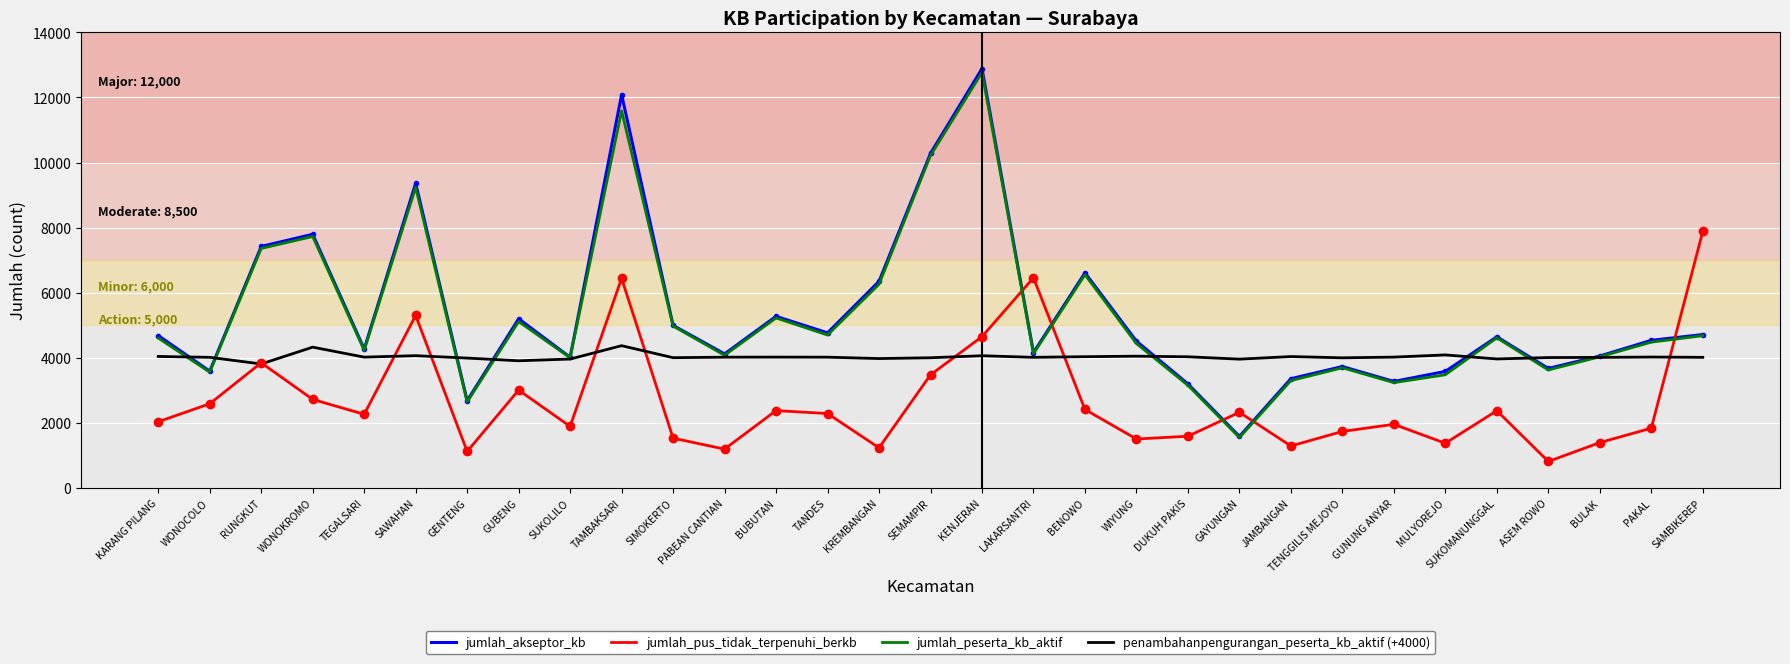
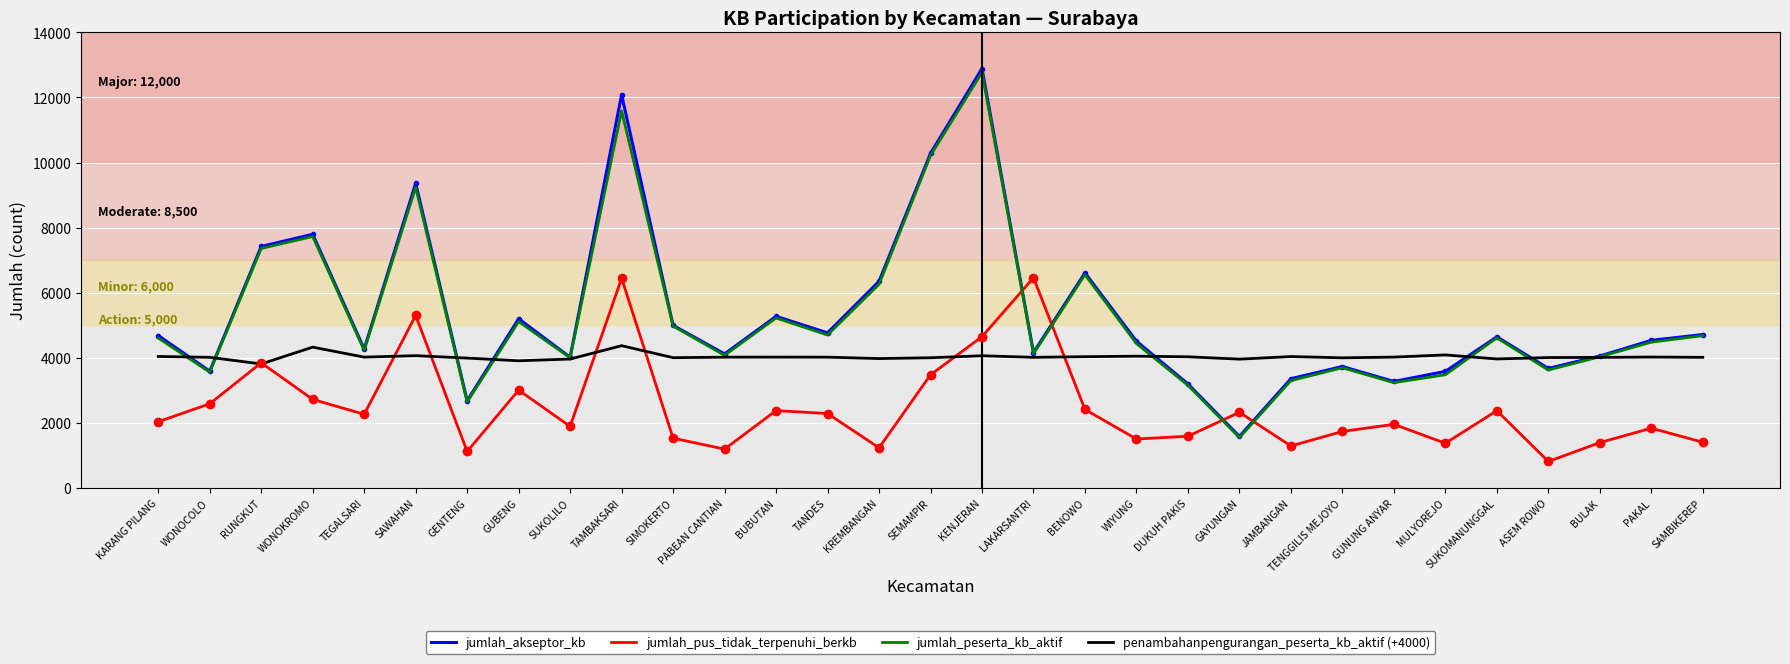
  {
    "jumlah_akseptor_kb": {
      "SAWAHAN": 9400,
      "GUBENG": 5200,
      "TAMBAKSARI": 12100,
      "KREMBANGAN": 6300,
      "KENJERAN": 12900,
      "MULYOREJO": 3600
    },
    "jumlah_pus_tidak_terpenuhi_berkb": {
      "KARANG PILANG": 2000,
      "WONOCOLO": 2600,
      "WONOKROMO": 2700,
      "TEGALSARI": 2300,
      "SAWAHAN": 5300,
      "GENTENG": 1100,
      "GUBENG": 3000,
      "SUKOLILO": 1900,
      "TAMBAKSARI": 6400,
      "SIMOKERTO": 1500,
      "PABEAN CANTIAN": 1200,
      "BUBUTAN": 2400,
      "TANDES": 2300,
      "KREMBANGAN": 1200,
      "SEMAMPIR": 3500,
      "KENJERAN": 4600,
      "LAKARSANTRI": 6500,
      "BENOWO": 2400,
      "WIYUNG": 1500,
      "DUKUH PAKIS": 1600,
      "GAYUNGAN": 2300,
      "JAMBANGAN": 1300,
      "TENGGILIS MEJOYO": 1700,
      "GUNUNG ANYAR": 2000,
      "MULYOREJO": 1400,
      "SUKOMANUNGGAL": 2400,
      "ASEM ROWO": 800,
      "BULAK": 1400,
      "PAKAL": 1800,
-     "SAMBIKEREP": 7900
+     "SAMBIKEREP": 1400
    },
    "jumlah_peserta_kb_aktif": {
      "SAWAHAN": 9200,
      "GUBENG": 5100,
      "TAMBAKSARI": 11600,
      "KREMBANGAN": 6300,
      "KENJERAN": 12800,
      "MULYOREJO": 3500
    },
    "penambahanpengurangan_peserta_kb_aktif (+4000)": {
      "KARANG PILANG": 4000,
      "WONOCOLO": 4000,
      "WONOKROMO": 4300,
      "TEGALSARI": 4000,
      "SAWAHAN": 4100,
      "GENTENG": 4000,
      "GUBENG": 3900,
      "TAMBAKSARI": 4400,
      "SIMOKERTO": 4000,
      "BUBUTAN": 4000,
      "TANDES": 4000,
      "KREMBANGAN": 4000,
      "SEMAMPIR": 4000,
      "KENJERAN": 4100,
      "LAKARSANTRI": 4000,
      "BENOWO": 4000,
      "WIYUNG": 4000,
      "DUKUH PAKIS": 4000,
      "GAYUNGAN": 4000,
      "JAMBANGAN": 4000,
      "TENGGILIS MEJOYO": 4000,
      "GUNUNG ANYAR": 4000,
      "MULYOREJO": 4100,
      "SUKOMANUNGGAL": 4000,
      "ASEM ROWO": 4000,
      "PAKAL": 4000,
      "SAMBIKEREP": 4000
    }
  }
